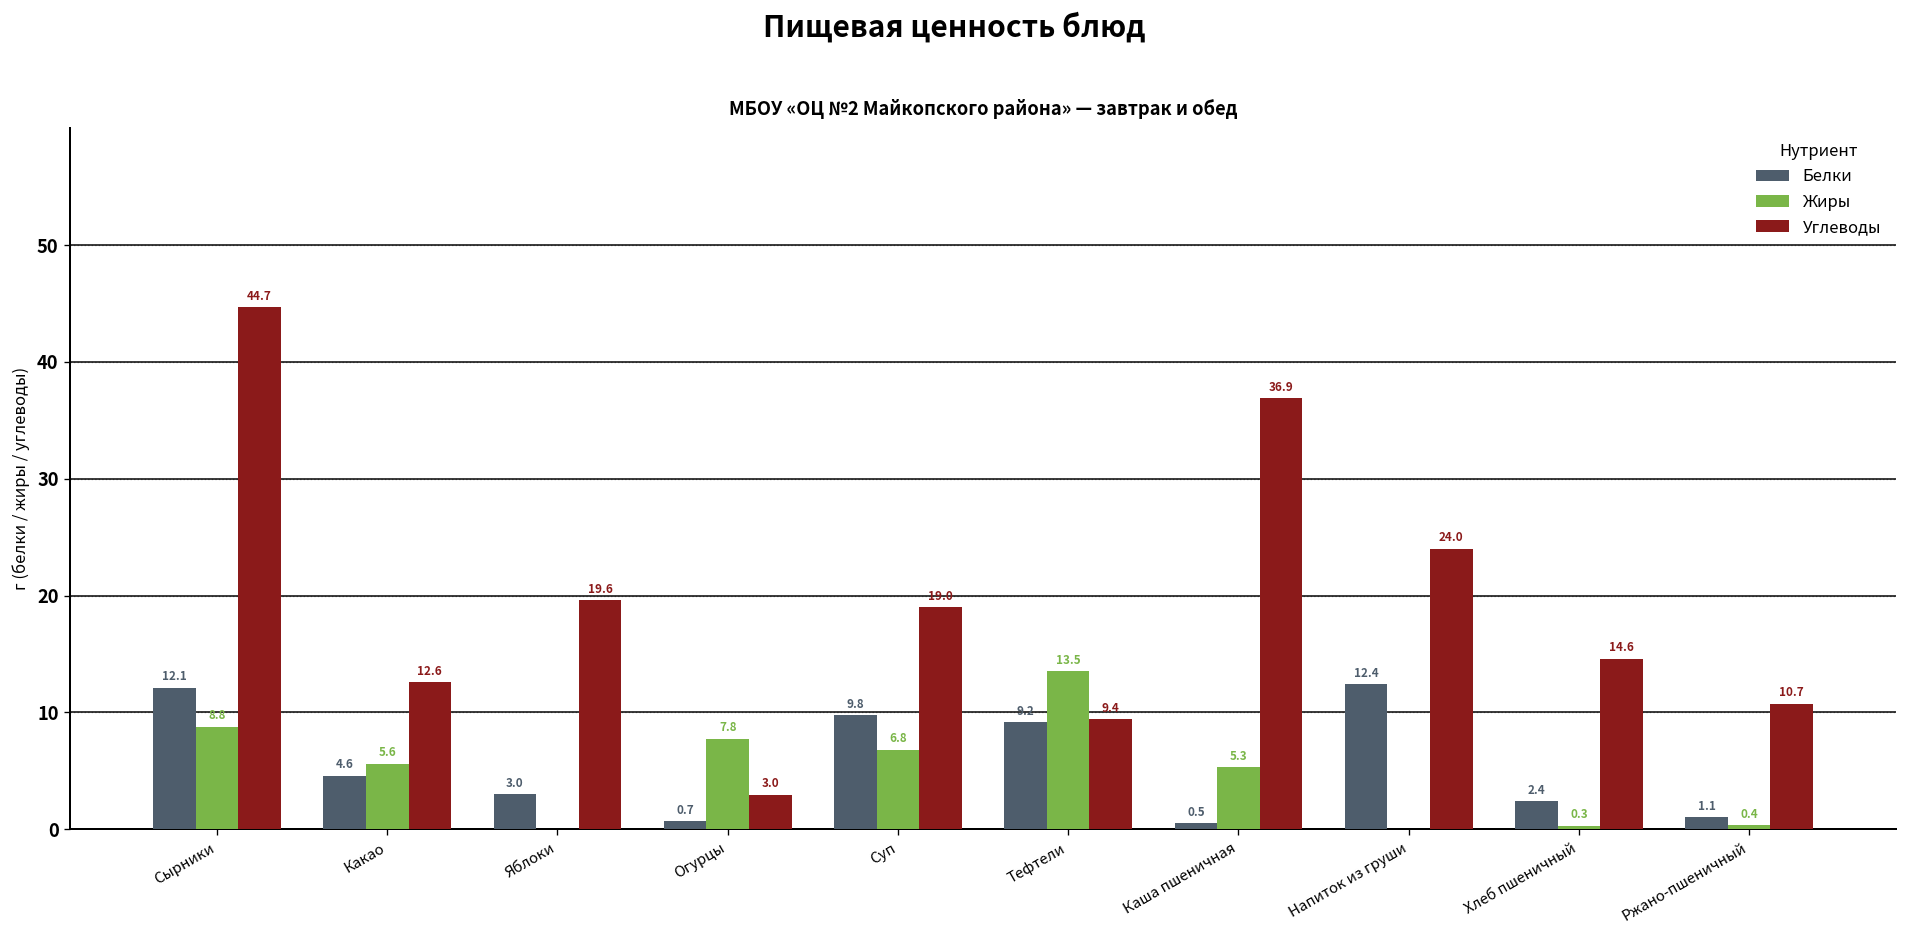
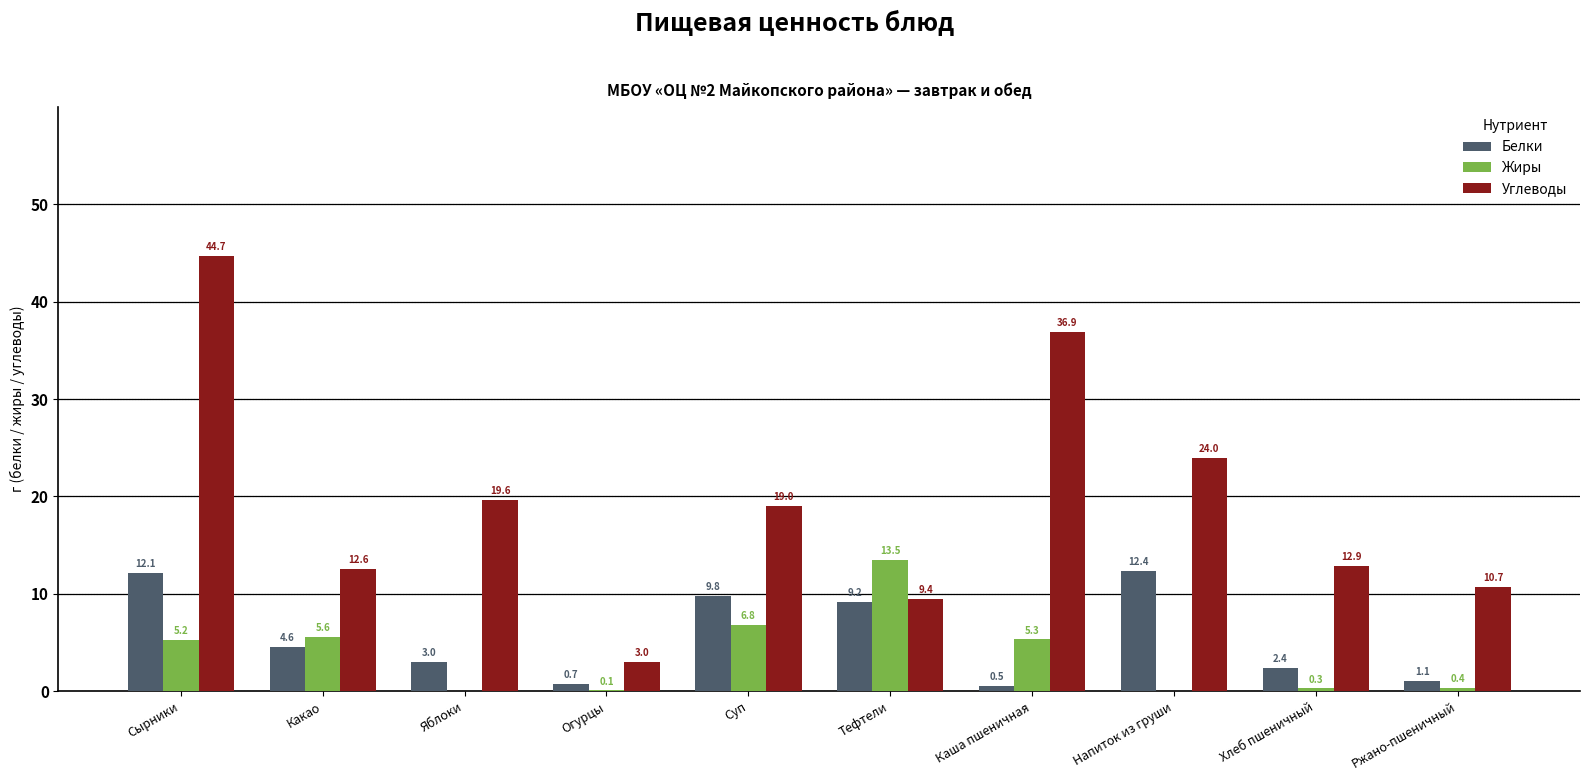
  {
    "Белки": {
      "Сырники": 12.1,
      "Какао": 4.6,
      "Яблоки": 3.0,
      "Огурцы": 0.7,
      "Суп": 9.8,
      "Тефтели": 9.2,
      "Каша пшеничная": 0.5,
      "Напиток из груши": 12.4,
      "Хлеб пшеничный": 2.4,
      "Ржано-пшеничный": 1.1
    },
    "Жиры": {
-     "Сырники": 8.8,
+     "Сырники": 5.2,
      "Какао": 5.6,
-     "Огурцы": 7.8,
+     "Огурцы": 0.1,
      "Суп": 6.8,
      "Тефтели": 13.5,
      "Каша пшеничная": 5.3,
      "Хлеб пшеничный": 0.3,
      "Ржано-пшеничный": 0.4
    },
    "Углеводы": {
      "Сырники": 44.7,
      "Какао": 12.6,
      "Яблоки": 19.6,
      "Огурцы": 3.0,
      "Суп": 19.0,
      "Тефтели": 9.4,
      "Каша пшеничная": 36.9,
      "Напиток из груши": 24.0,
-     "Хлеб пшеничный": 14.6,
+     "Хлеб пшеничный": 12.9,
      "Ржано-пшеничный": 10.7
    }
  }
